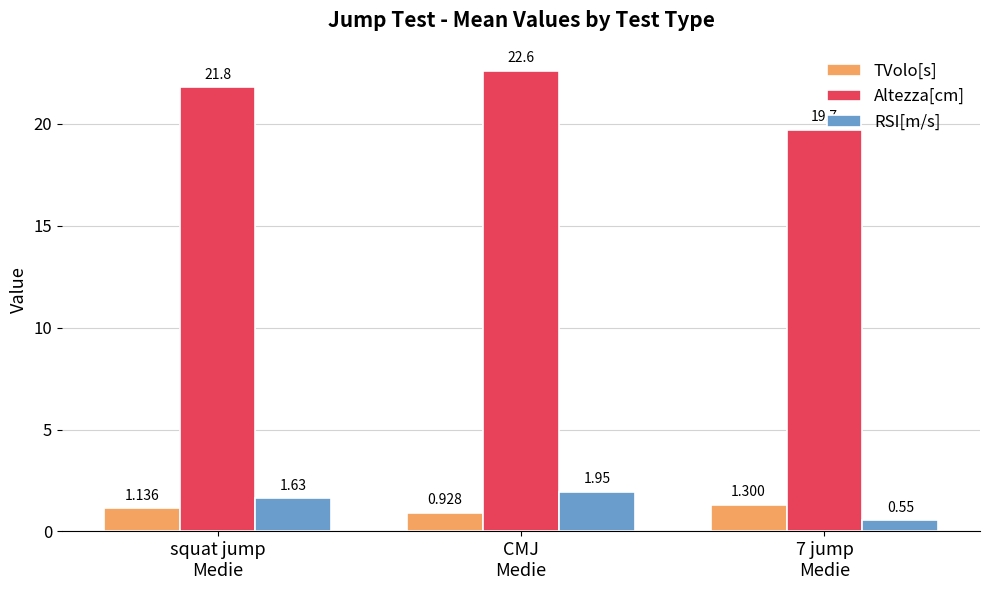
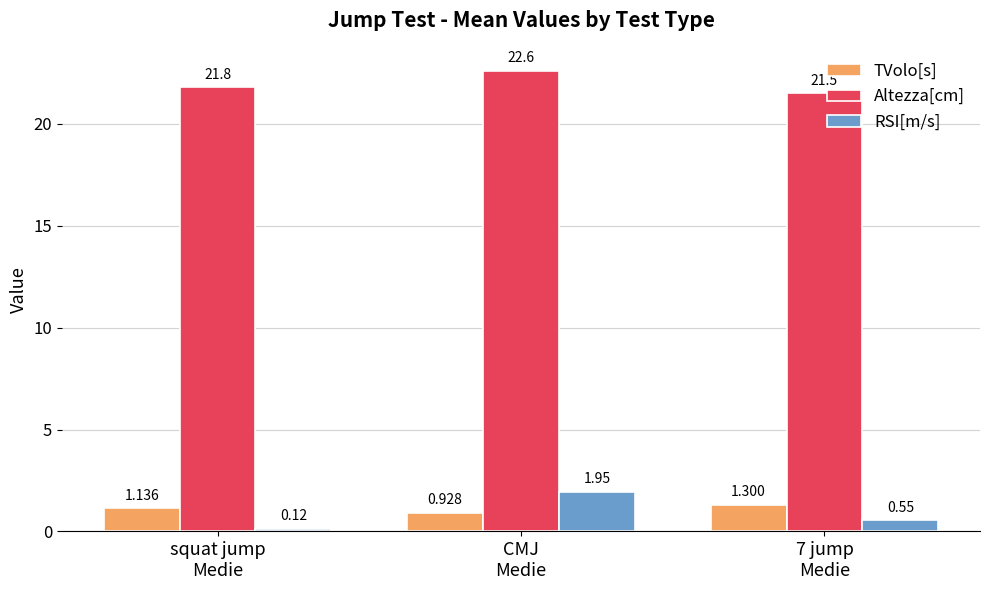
  {
    "TVolo[s]": {
      "squat jump Medie": 1.136,
      "CMJ Medie": 0.928,
      "7 jump Medie": 1.300
    },
    "Altezza[cm]": {
      "squat jump Medie": 21.8,
      "CMJ Medie": 22.6,
-     "7 jump Medie": 19.7
+     "7 jump Medie": 21.5
    },
    "RSI[m/s]": {
-     "squat jump Medie": 1.63,
+     "squat jump Medie": 0.12,
      "CMJ Medie": 1.95,
      "7 jump Medie": 0.55
    }
  }
